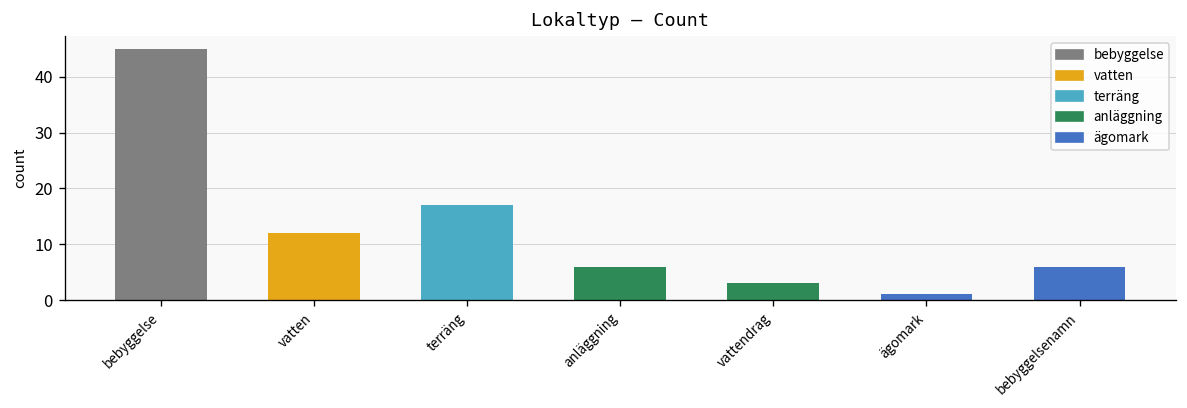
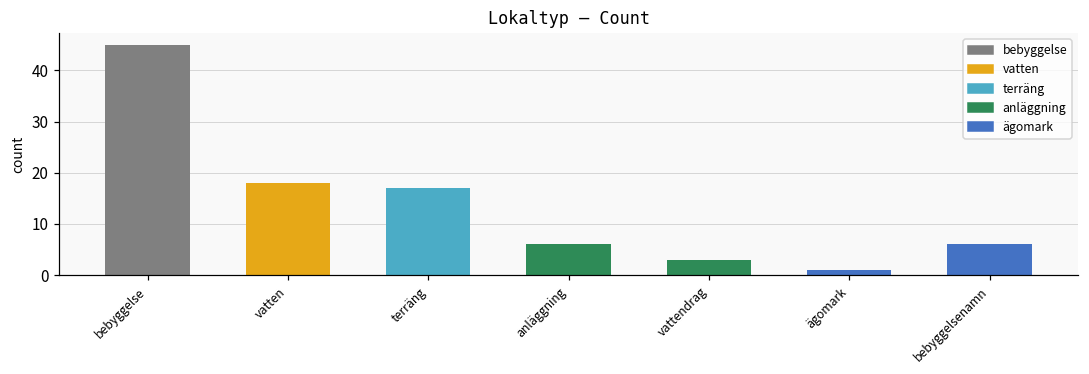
  {
    "bebyggelse": 45,
-   "vatten": 12,
+   "vatten": 18,
    "terräng": 17,
    "anläggning": 6,
    "vattendrag": 3,
    "ägomark": 1,
    "bebyggelsenamn": 6
  }
